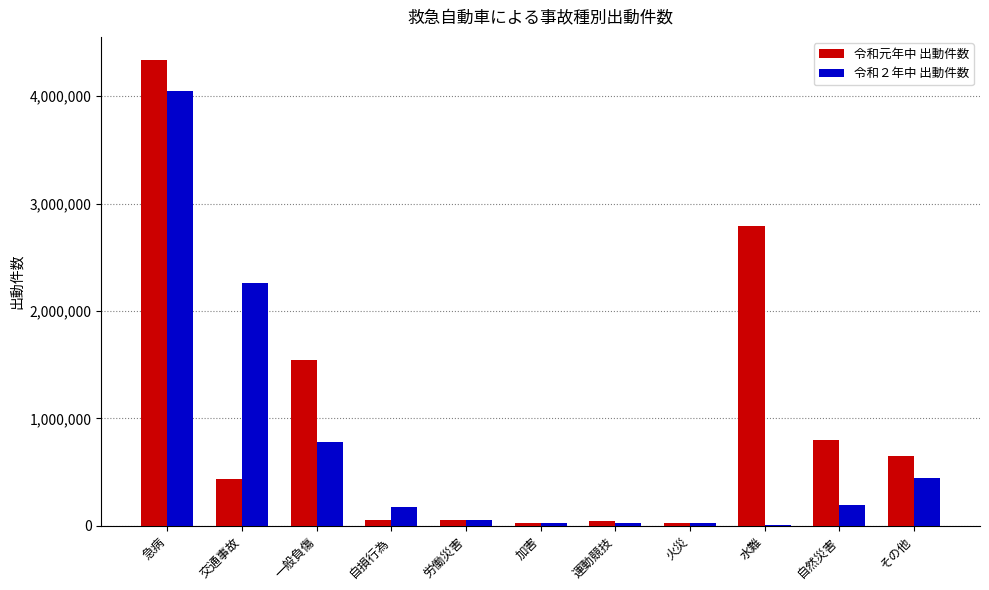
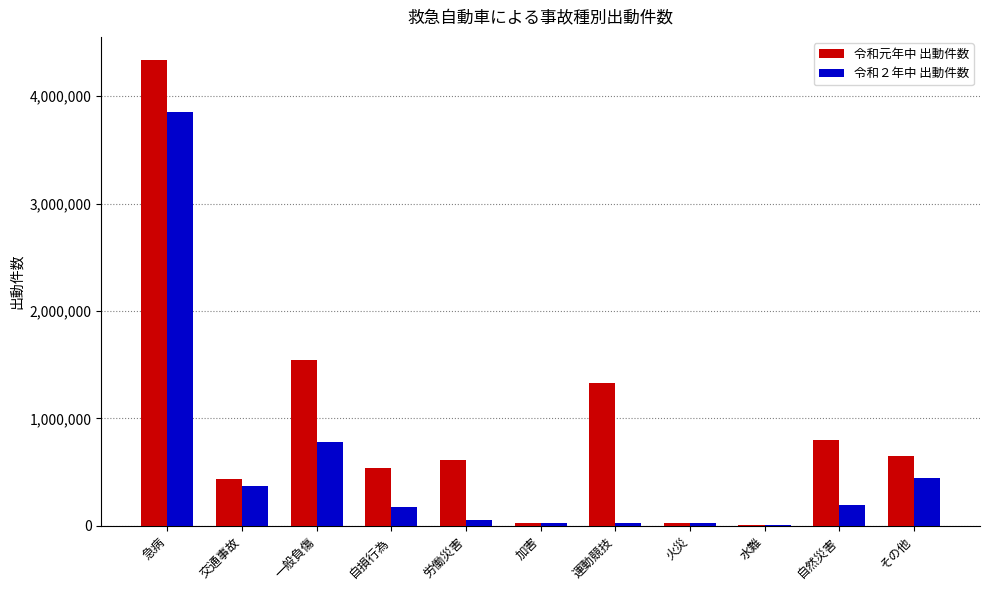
  {
    "令和元年中 出動件数": {
      "急病": "4,340,000",
      "交通事故": "430,000",
      "一般負傷": "1,540,000",
-     "自損行為": "50,000",
-     "労働災害": "60,000",
+     "自損行為": "540,000",
+     "労働災害": "610,000",
      "加害": "30,000",
-     "運動競技": "40,000",
+     "運動競技": "1,330,000",
      "火災": "20,000",
-     "水難": "2,790,000",
+     "水難": "10,000",
      "自然災害": "800,000",
      "その他": "650,000"
    },
    "令和２年中 出動件数": {
-     "急病": "4,050,000",
-     "交通事故": "2,260,000",
+     "急病": "3,850,000",
+     "交通事故": "370,000",
      "一般負傷": "780,000",
      "自損行為": "180,000",
      "労働災害": "50,000",
      "加害": "30,000",
      "運動競技": "20,000",
      "自然災害": "190,000",
      "その他": "450,000"
    }
  }
